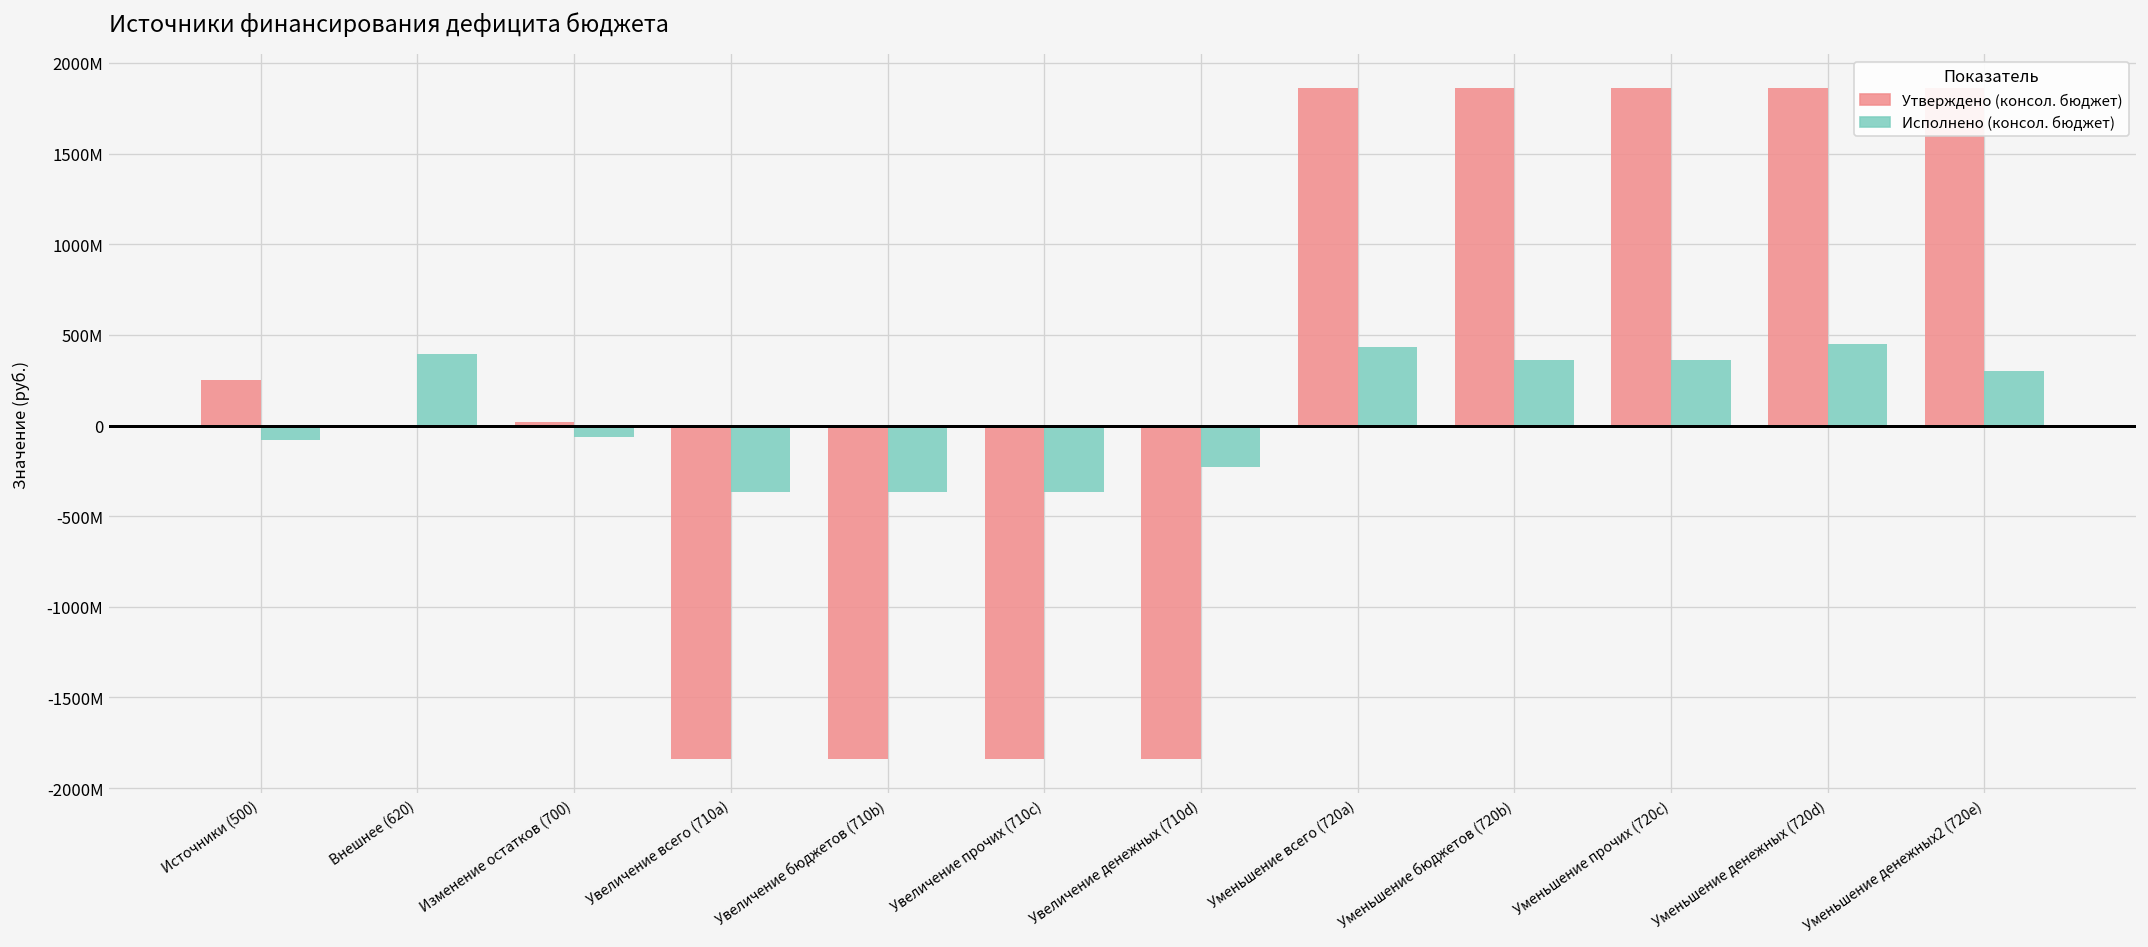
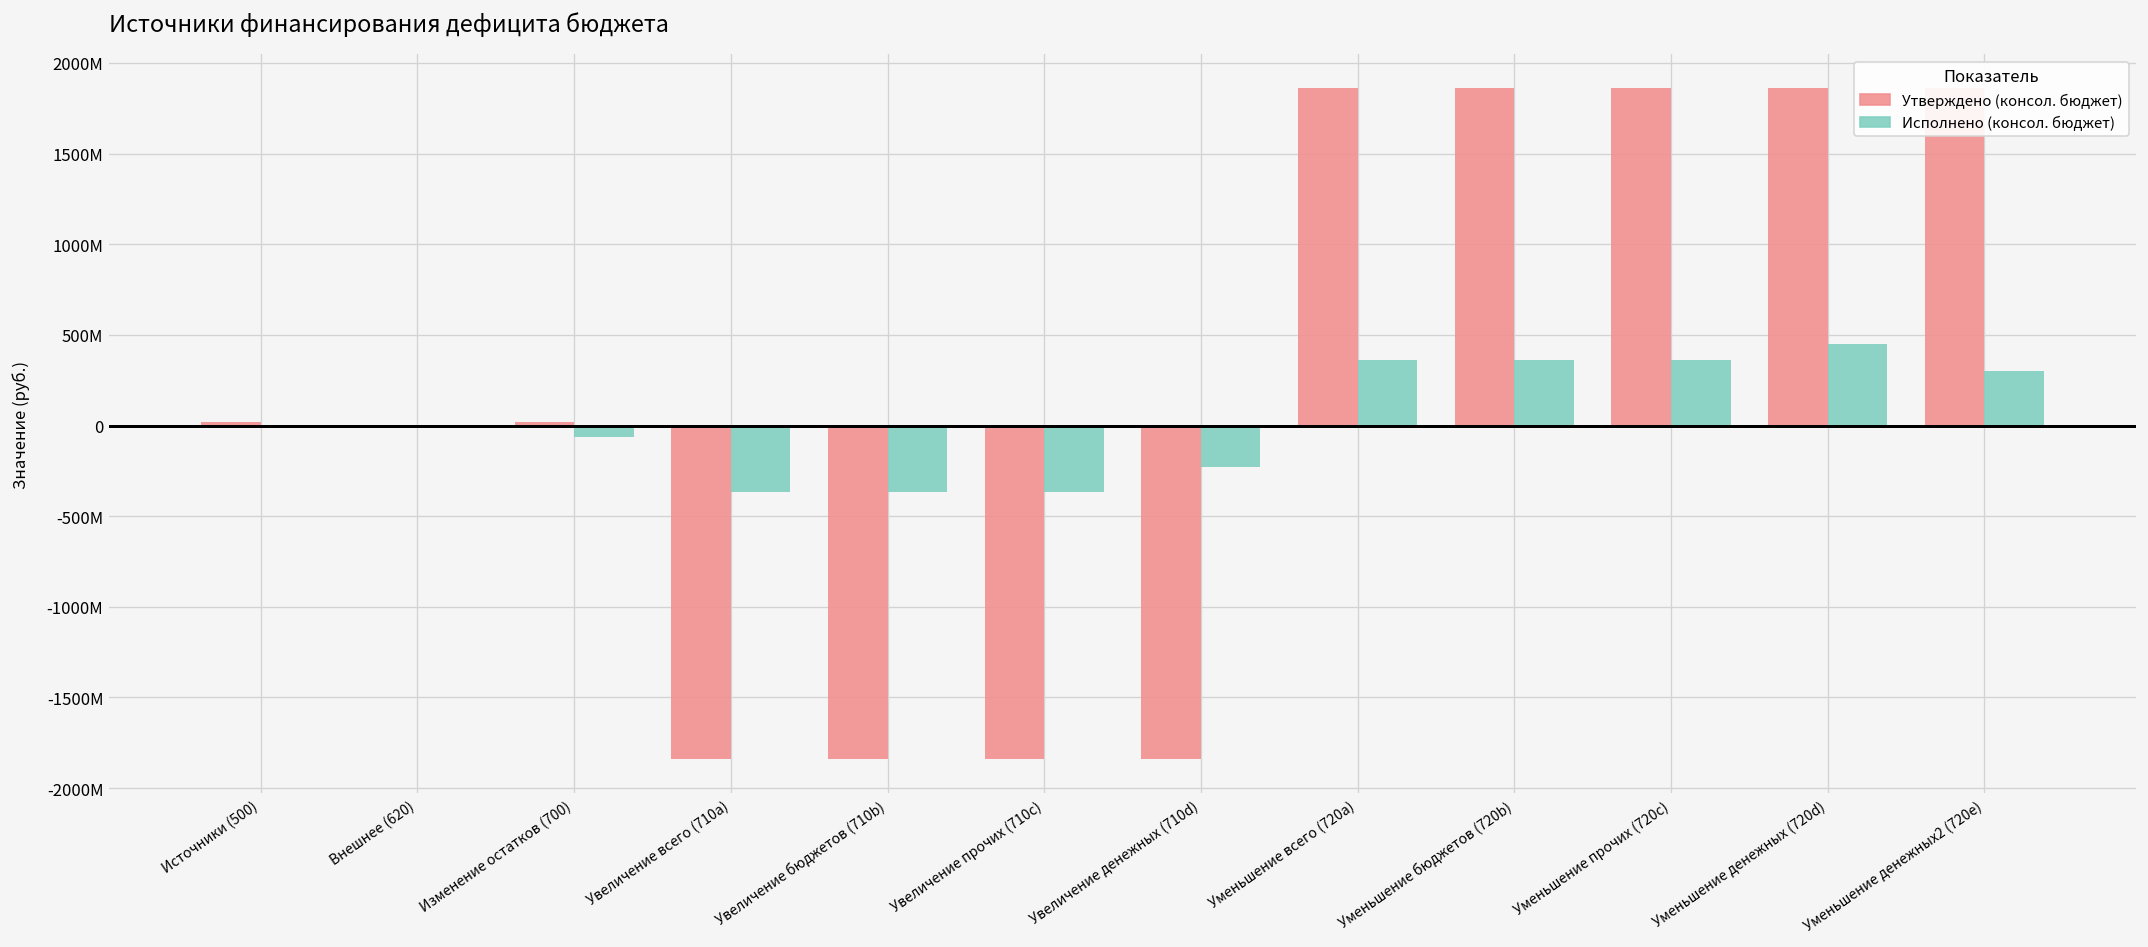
  {
    "Утверждено (консол. бюджет)": {
-     "Источники (500)": 250000000,
+     "Источники (500)": 20000000,
      "Внешнее (620)": 0,
      "Изменение остатков (700)": 20000000,
      "Увеличение всего (710a)": -1840000000,
      "Увеличение бюджетов (710b)": -1840000000,
      "Увеличение прочих (710c)": -1840000000,
      "Увеличение денежных (710d)": -1840000000,
      "Уменьшение всего (720a)": 1860000000,
      "Уменьшение бюджетов (720b)": 1860000000,
      "Уменьшение прочих (720c)": 1860000000,
      "Уменьшение денежных (720d)": 1860000000
    },
    "Исполнено (консол. бюджет)": {
-     "Источники (500)": -80000000,
-     "Внешнее (620)": 390000000,
+     "Источники (500)": -10000000,
+     "Внешнее (620)": 0,
      "Изменение остатков (700)": -60000000,
      "Увеличение всего (710a)": -370000000,
      "Увеличение бюджетов (710b)": -370000000,
      "Увеличение прочих (710c)": -370000000,
      "Увеличение денежных (710d)": -230000000,
-     "Уменьшение всего (720a)": 440000000,
+     "Уменьшение всего (720a)": 360000000,
      "Уменьшение бюджетов (720b)": 360000000,
      "Уменьшение прочих (720c)": 360000000,
      "Уменьшение денежных (720d)": 450000000,
      "Уменьшение денежных2 (720e)": 300000000
    }
  }
